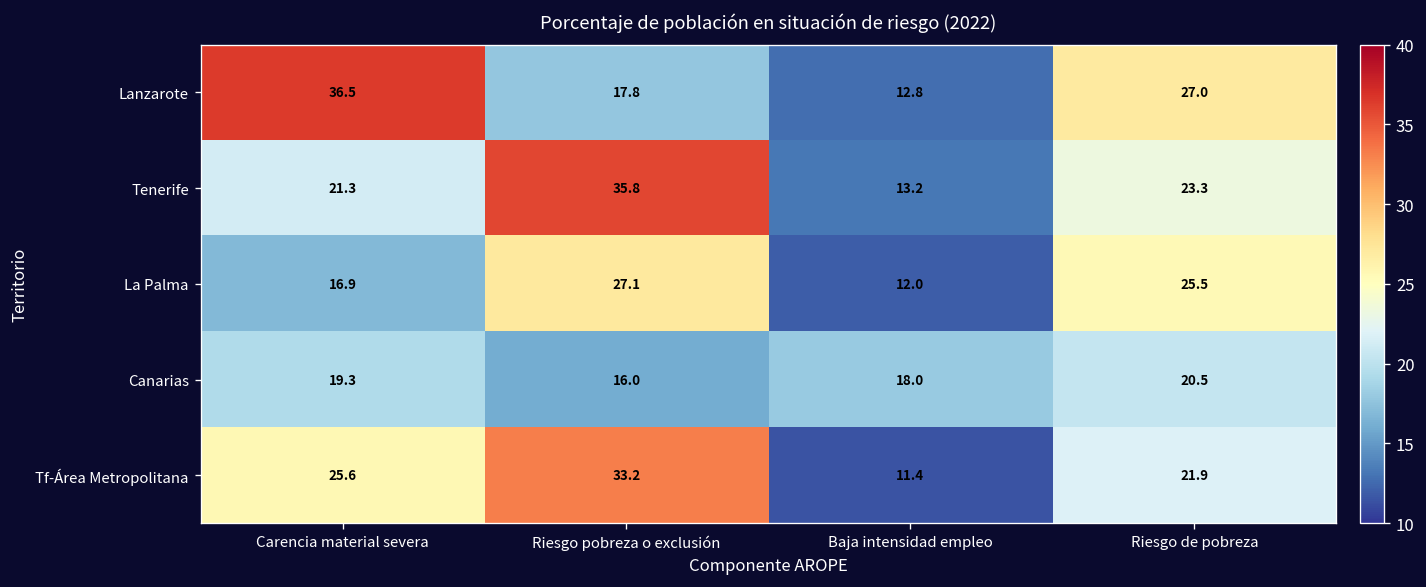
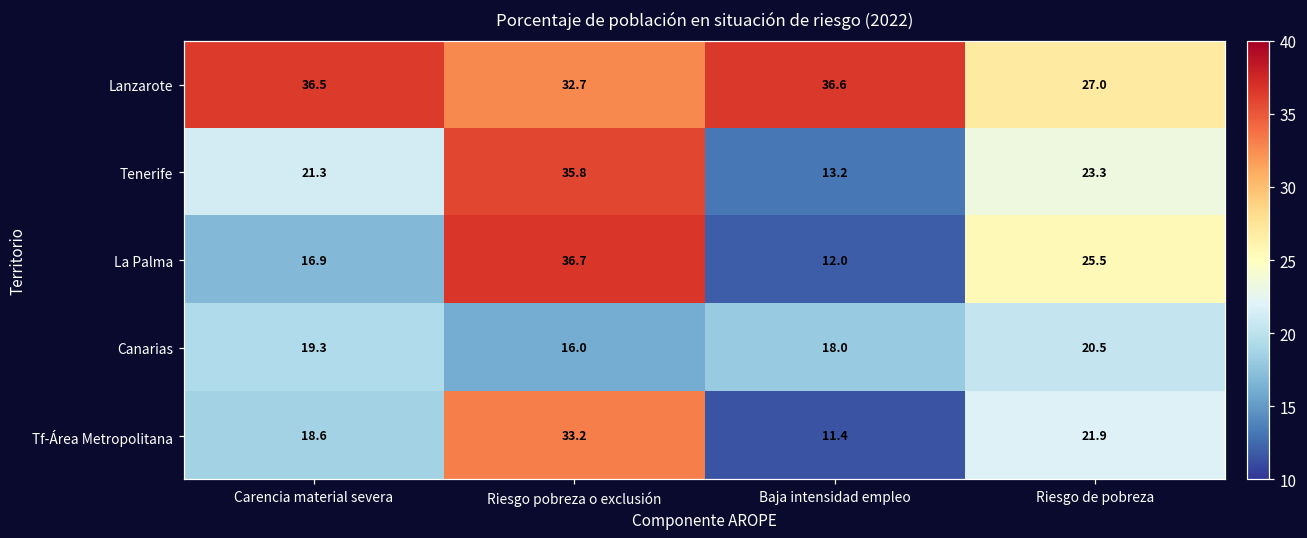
  {
    "Lanzarote": {
      "Carencia material severa": 36.5,
-     "Riesgo pobreza o exclusión": 17.8,
-     "Baja intensidad empleo": 12.8,
+     "Riesgo pobreza o exclusión": 32.7,
+     "Baja intensidad empleo": 36.6,
      "Riesgo de pobreza": 27.0
    },
    "Tenerife": {
      "Carencia material severa": 21.3,
      "Riesgo pobreza o exclusión": 35.8,
      "Baja intensidad empleo": 13.2,
      "Riesgo de pobreza": 23.3
    },
    "La Palma": {
      "Carencia material severa": 16.9,
-     "Riesgo pobreza o exclusión": 27.1,
+     "Riesgo pobreza o exclusión": 36.7,
      "Baja intensidad empleo": 12.0,
      "Riesgo de pobreza": 25.5
    },
    "Canarias": {
      "Carencia material severa": 19.3,
      "Riesgo pobreza o exclusión": 16.0,
      "Baja intensidad empleo": 18.0,
      "Riesgo de pobreza": 20.5
    },
    "Tf-Área Metropolitana": {
-     "Carencia material severa": 25.6,
+     "Carencia material severa": 18.6,
      "Riesgo pobreza o exclusión": 33.2,
      "Baja intensidad empleo": 11.4,
      "Riesgo de pobreza": 21.9
    }
  }
